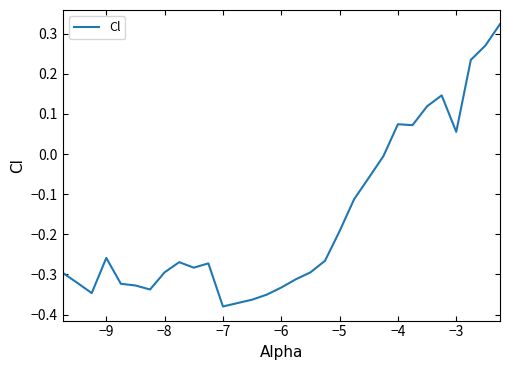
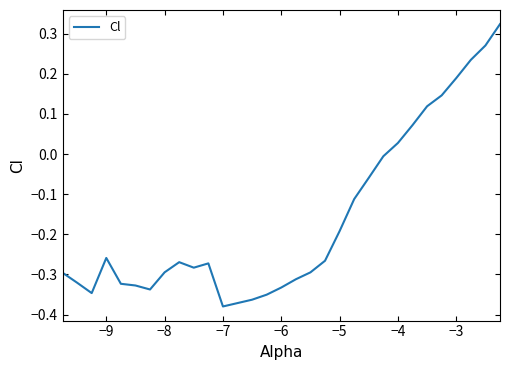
  {
    "−9": -0.26,
    "−8": -0.29,
    "−7": -0.38,
    "−6": -0.33,
    "−5": -0.19,
-   "−4": 0.07,
-   "−3": 0.06
+   "−4": 0.03,
+   "−3": 0.19
  }
